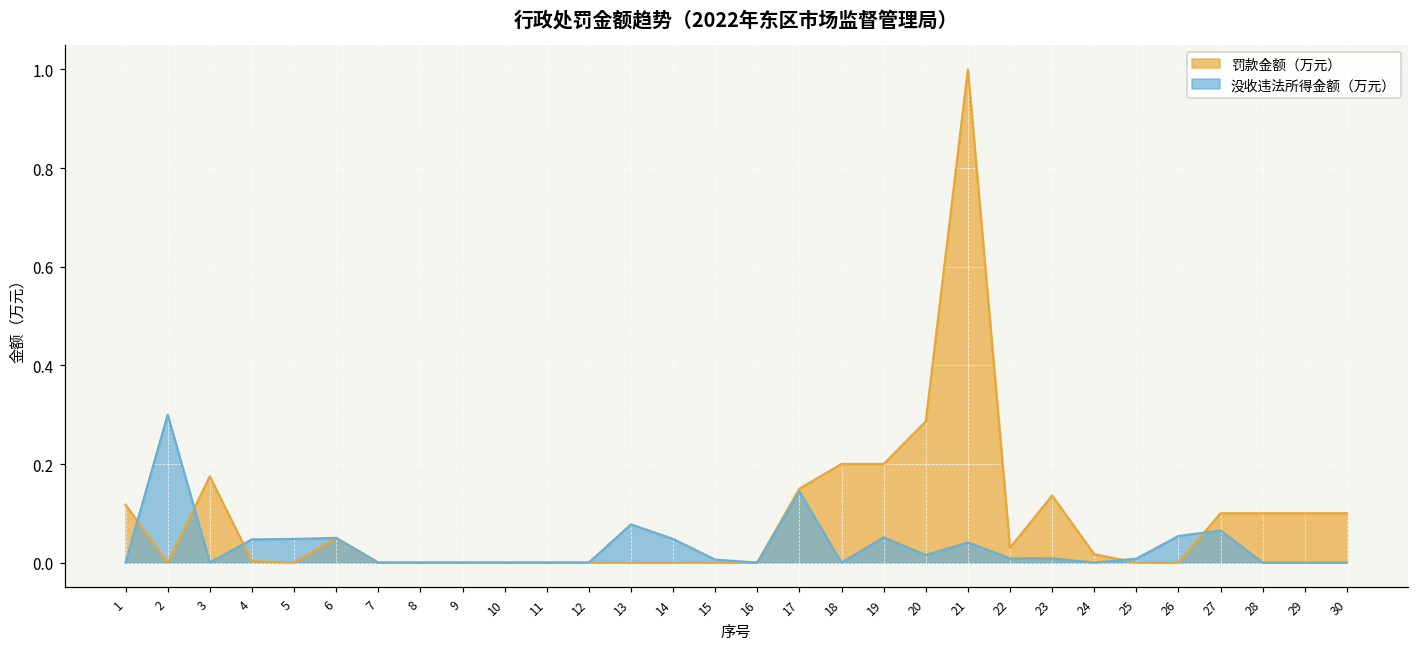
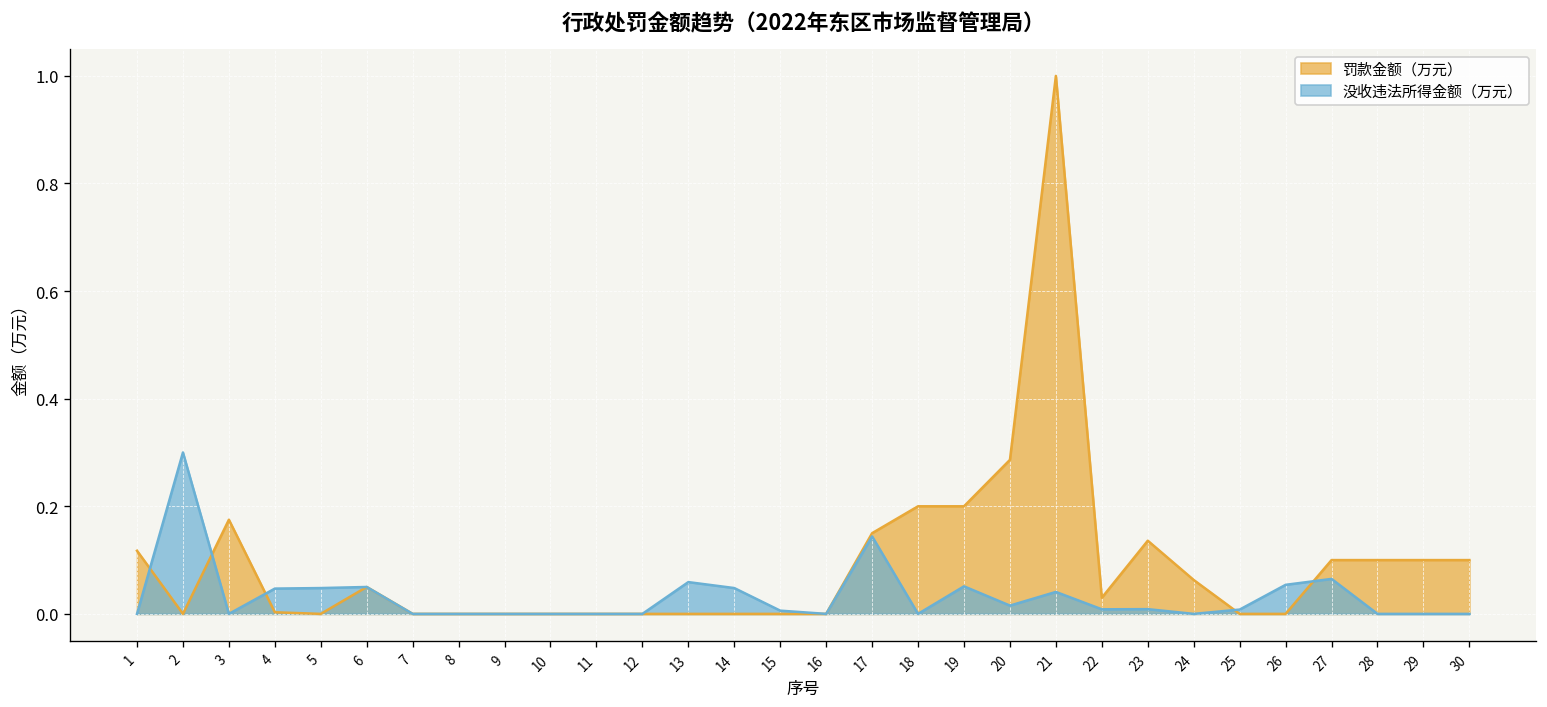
  {
    "罚款金额（万元）": {
      "1": 0.12,
      "2": 0.00,
      "3": 0.18,
      "4": 0.00,
      "5": 0.00,
      "13": 0.00,
      "14": 0.00,
      "15": 0.00,
      "17": 0.15,
      "18": 0.20,
      "19": 0.20,
      "20": 0.29,
      "21": 1.00,
      "22": 0.03,
      "23": 0.14,
-     "24": 0.02,
+     "24": 0.06,
      "25": 0.00,
      "26": 0.00,
      "27": 0.10,
      "28": 0.10,
      "29": 0.10,
      "30": 0.10
    },
    "没收违法所得金额（万元）": {
      "1": 0.00,
      "2": 0.30,
      "3": 0.00,
      "4": 0.05,
      "5": 0.05,
-     "13": 0.08,
+     "13": 0.06,
      "14": 0.05,
      "15": 0.01,
      "17": 0.14,
      "18": 0.00,
      "19": 0.05,
      "20": 0.02,
      "21": 0.04,
      "22": 0.01,
      "23": 0.01,
      "24": 0.00,
      "25": 0.01,
      "26": 0.05,
      "27": 0.07,
      "28": 0.00,
      "29": 0.00,
      "30": 0.00
    }
  }
